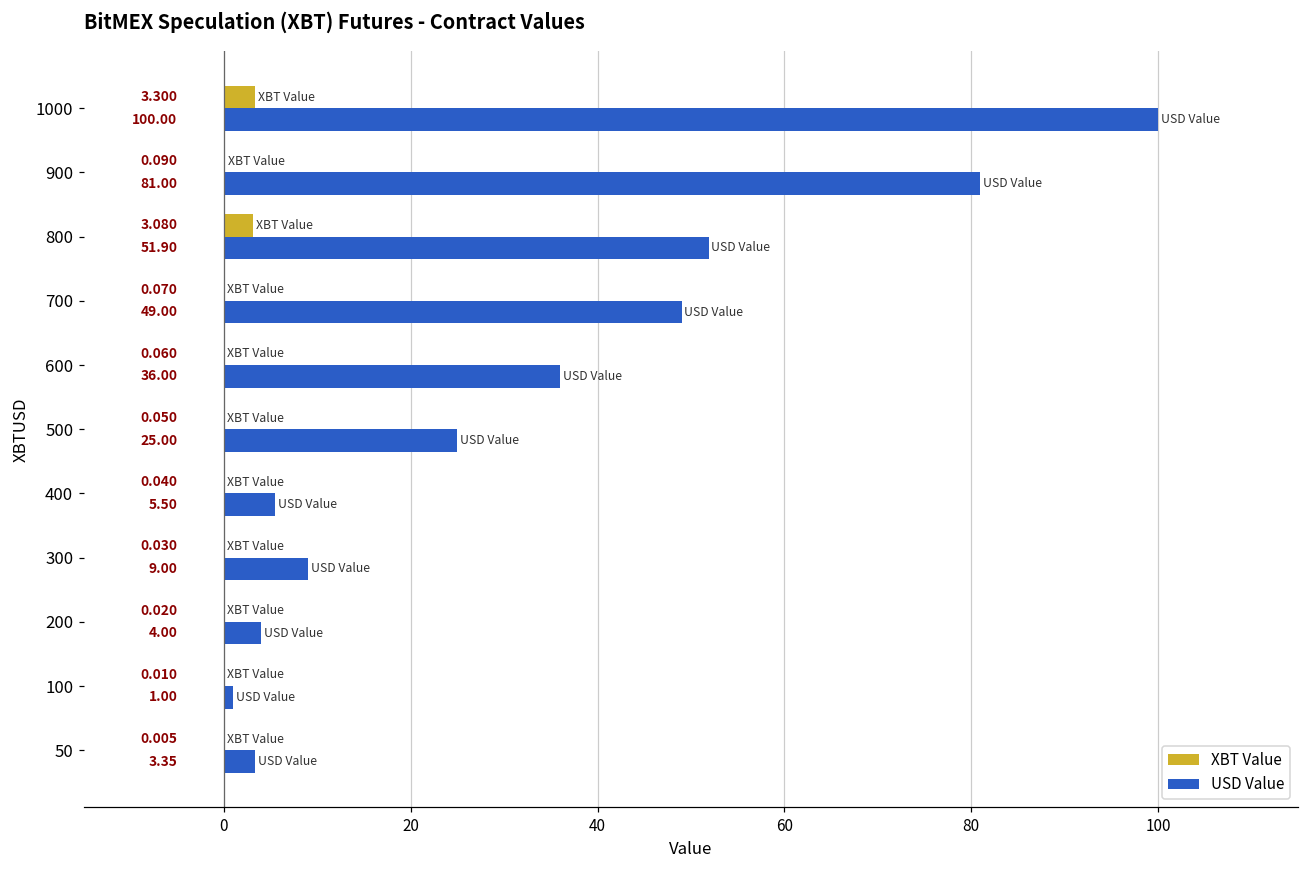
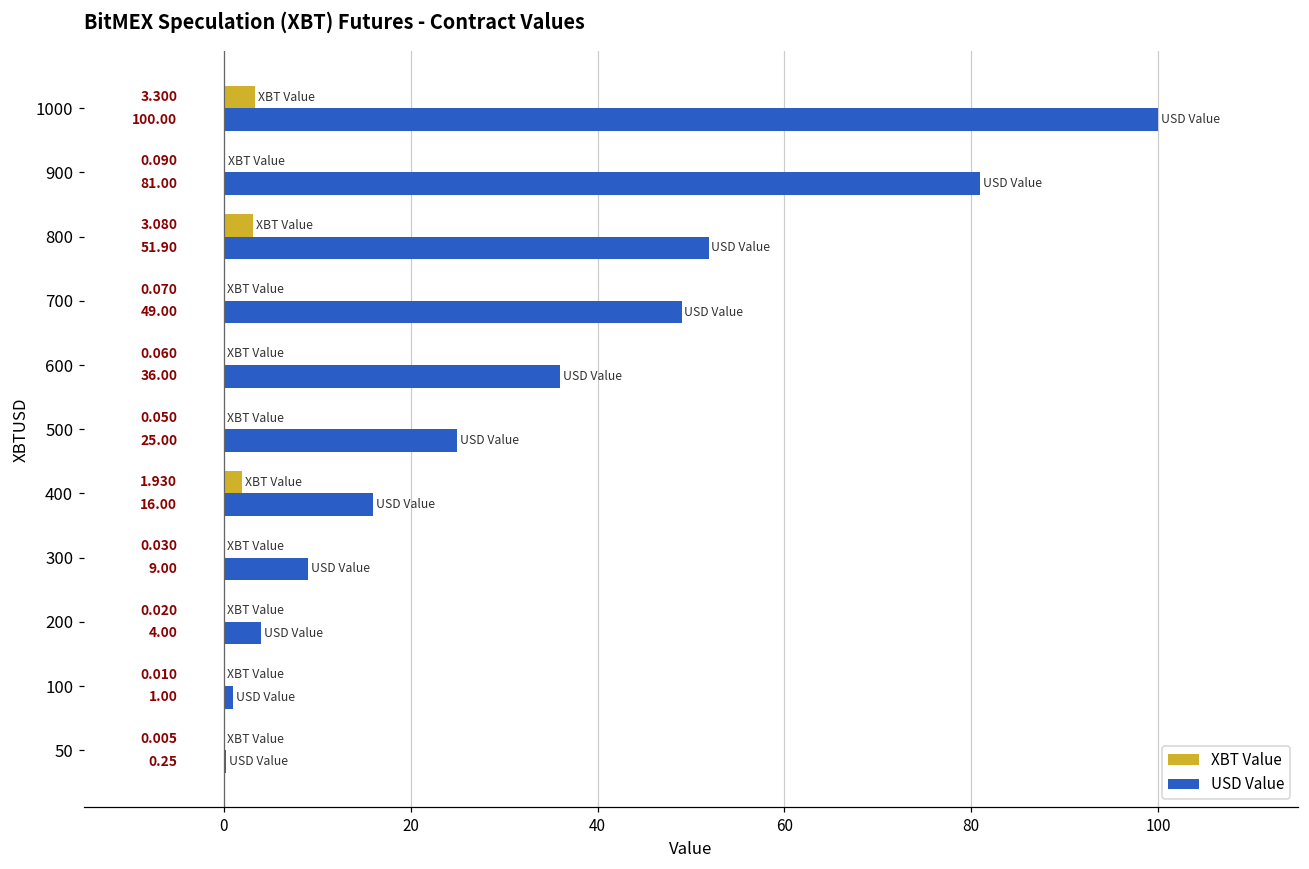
  {
    "XBT Value": {
-     "400": 0.040
+     "400": 1.930
    },
    "USD Value": {
-     "400": 5.50,
-     "50": 3.35
+     "400": 16.00,
+     "50": 0.25
    }
  }
